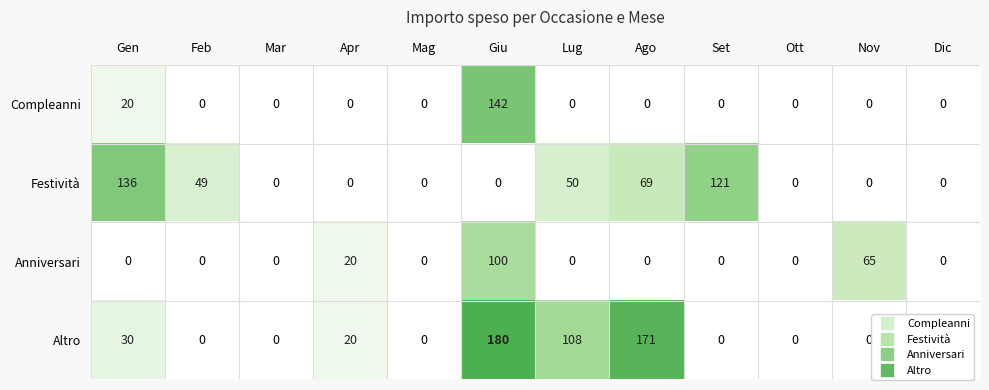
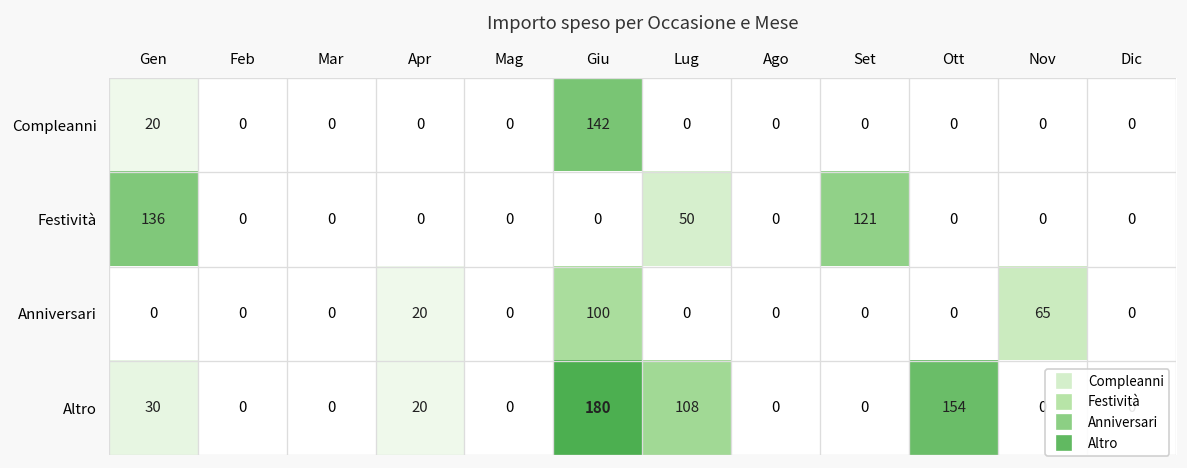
  {
    "Compleanni": {
      "Gen": 20,
      "Feb": 0,
      "Mar": 0,
      "Apr": 0,
      "Mag": 0,
      "Giu": 142,
      "Lug": 0,
      "Ago": 0,
      "Set": 0,
      "Ott": 0,
      "Nov": 0,
      "Dic": 0
    },
    "Festività": {
      "Gen": 136,
-     "Feb": 49,
+     "Feb": 0,
      "Mar": 0,
      "Apr": 0,
      "Mag": 0,
      "Giu": 0,
      "Lug": 50,
-     "Ago": 69,
+     "Ago": 0,
      "Set": 121,
      "Ott": 0,
      "Nov": 0,
      "Dic": 0
    },
    "Anniversari": {
      "Gen": 0,
      "Feb": 0,
      "Mar": 0,
      "Apr": 20,
      "Mag": 0,
      "Giu": 100,
      "Lug": 0,
      "Ago": 0,
      "Set": 0,
      "Ott": 0,
      "Nov": 65,
      "Dic": 0
    },
    "Altro": {
      "Gen": 30,
      "Feb": 0,
      "Mar": 0,
      "Apr": 20,
      "Mag": 0,
      "Giu": 180,
      "Lug": 108,
-     "Ago": 171,
+     "Ago": 0,
      "Set": 0,
-     "Ott": 0
+     "Ott": 154
    }
  }
